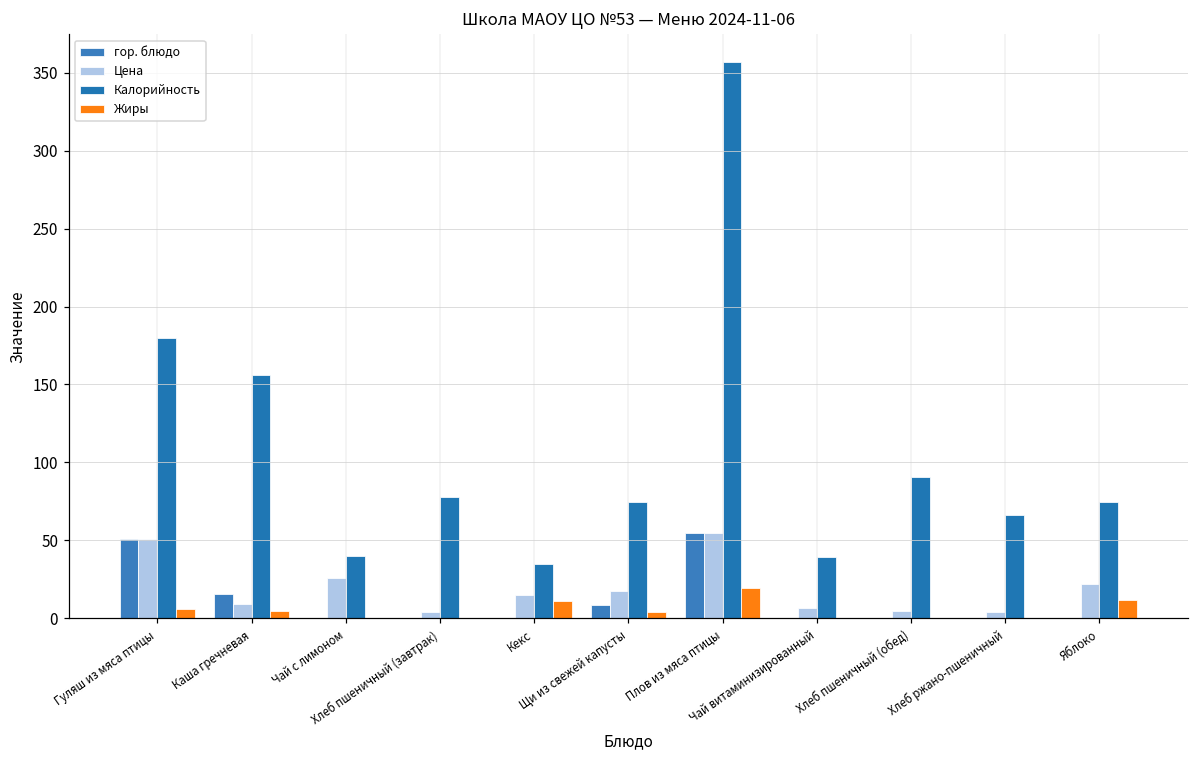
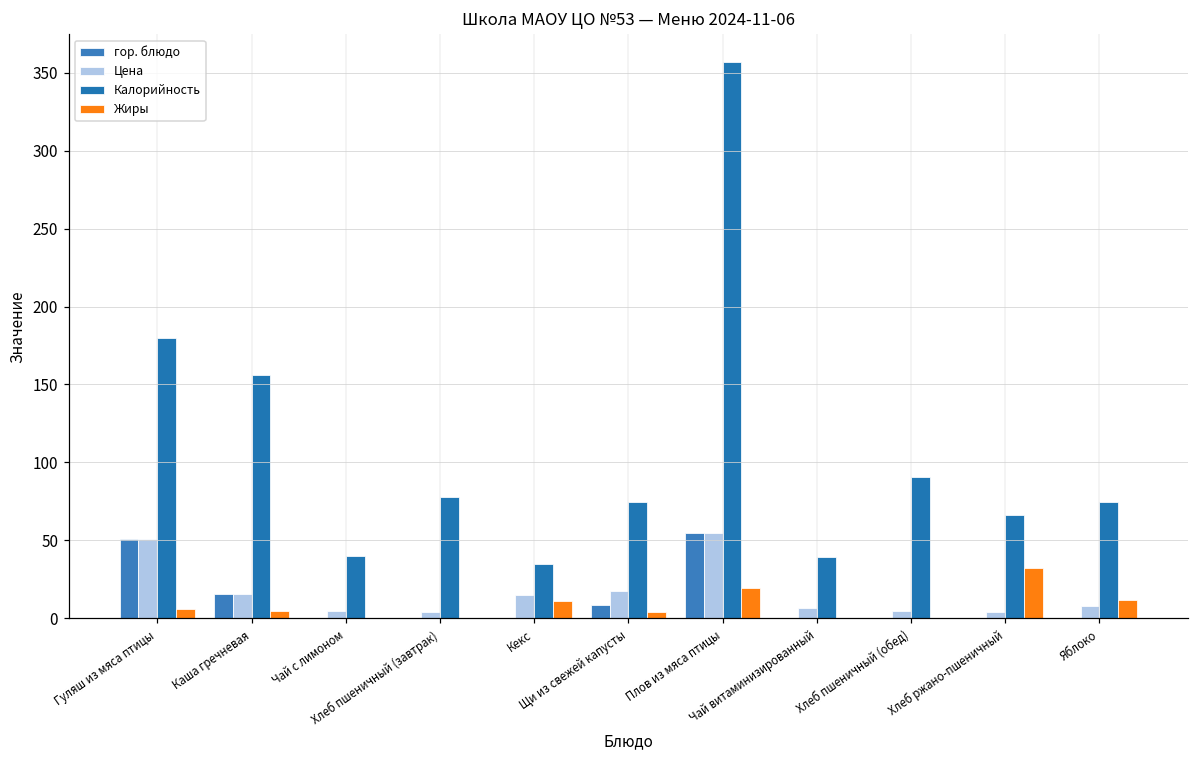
  {
    "Цена": {
      "Гуляш из мяса птицы": 51,
-     "Каша гречневая": 9,
-     "Чай с лимоном": 26,
+     "Каша гречневая": 16,
+     "Чай с лимоном": 5,
      "Хлеб пшеничный (завтрак)": 4,
      "Кекс": 15,
      "Щи из свежей капусты": 18,
      "Плов из мяса птицы": 55,
      "Чай витаминизированный": 7,
      "Хлеб пшеничный (обед)": 5,
      "Хлеб ржано-пшеничный": 4,
-     "Яблоко": 22
+     "Яблоко": 8
    },
    "Жиры": {
      "Гуляш из мяса птицы": 6,
      "Каша гречневая": 5,
      "Чай с лимоном": 0,
      "Кекс": 11,
      "Щи из свежей капусты": 4,
      "Плов из мяса птицы": 19,
      "Чай витаминизированный": 0,
-     "Хлеб ржано-пшеничный": 0,
+     "Хлеб ржано-пшеничный": 32,
      "Яблоко": 12
    }
  }
